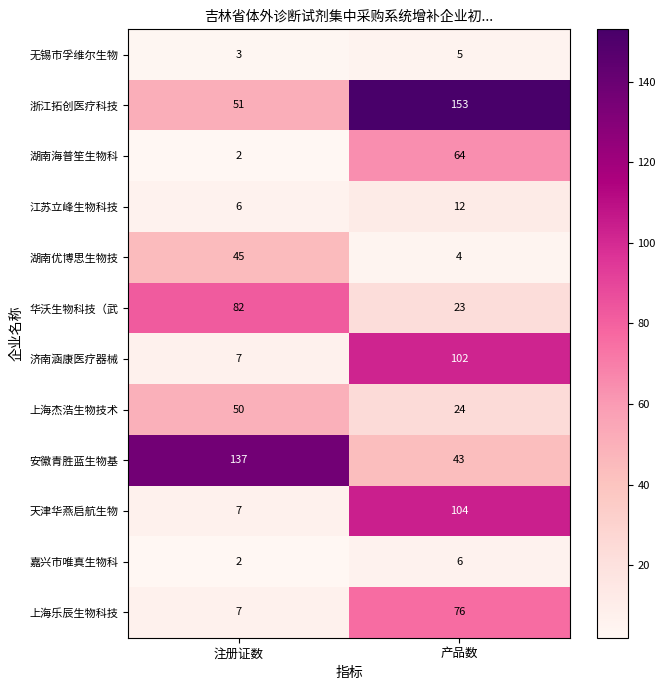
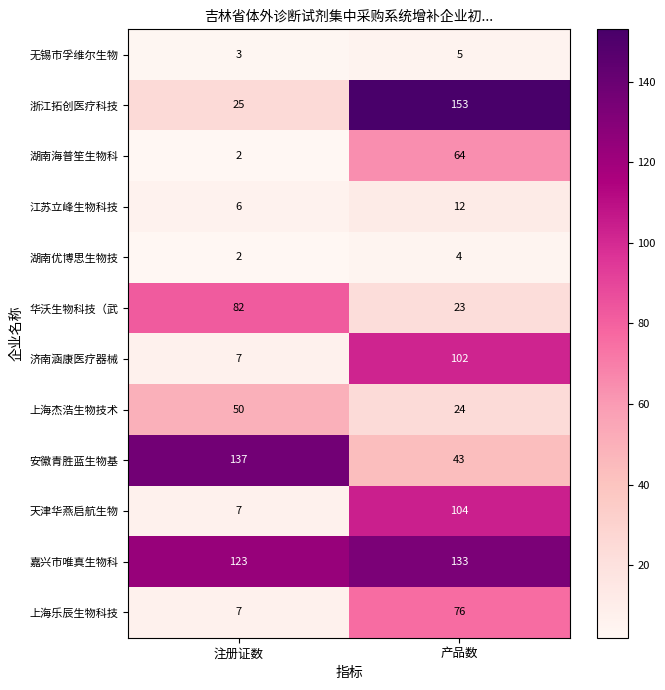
  {
    "无锡市孚维尔生物": {
      "注册证数": 3,
      "产品数": 5
    },
    "浙江拓创医疗科技": {
-     "注册证数": 51,
+     "注册证数": 25,
      "产品数": 153
    },
    "湖南海普笙生物科": {
      "注册证数": 2,
      "产品数": 64
    },
    "江苏立峰生物科技": {
      "注册证数": 6,
      "产品数": 12
    },
    "湖南优博思生物技": {
-     "注册证数": 45,
+     "注册证数": 2,
      "产品数": 4
    },
    "华沃生物科技（武": {
      "注册证数": 82,
      "产品数": 23
    },
    "济南涵康医疗器械": {
      "注册证数": 7,
      "产品数": 102
    },
    "上海杰浩生物技术": {
      "注册证数": 50,
      "产品数": 24
    },
    "安徽青胜蓝生物基": {
      "注册证数": 137,
      "产品数": 43
    },
    "天津华燕启航生物": {
      "注册证数": 7,
      "产品数": 104
    },
    "嘉兴市唯真生物科": {
-     "注册证数": 2,
-     "产品数": 6
+     "注册证数": 123,
+     "产品数": 133
    },
    "上海乐辰生物科技": {
      "注册证数": 7,
      "产品数": 76
    }
  }
